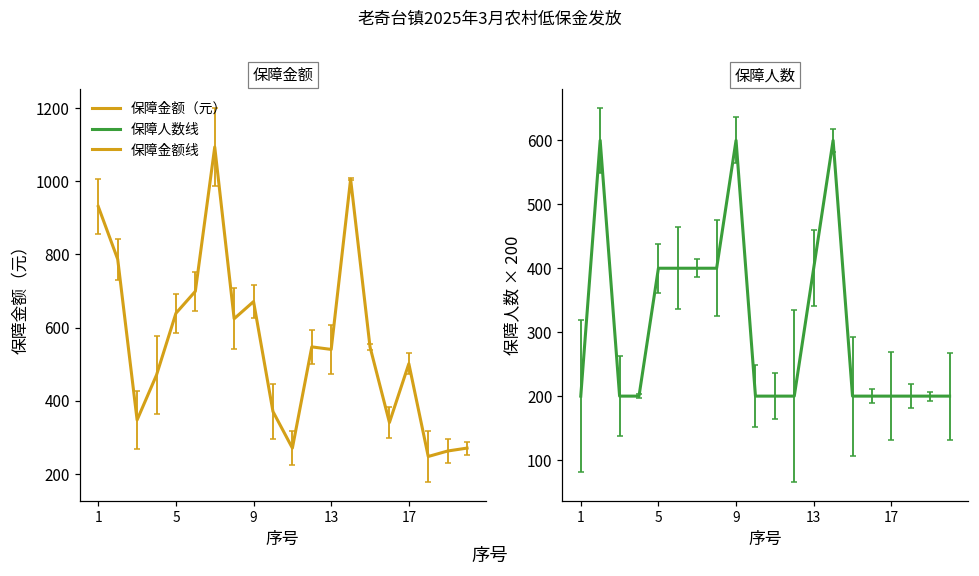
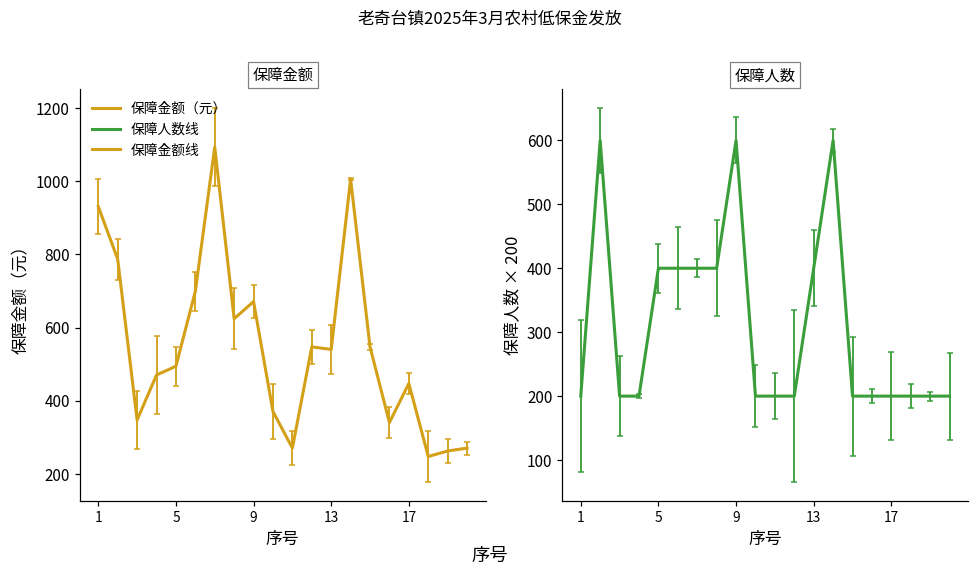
  {
    "保障金额": {
      "保障金额（元）": {
        "1": 930,
-       "5": 640,
+       "5": 490,
        "9": 670,
        "13": 540,
-       "17": 500
+       "17": 450
      }
    }
  }
